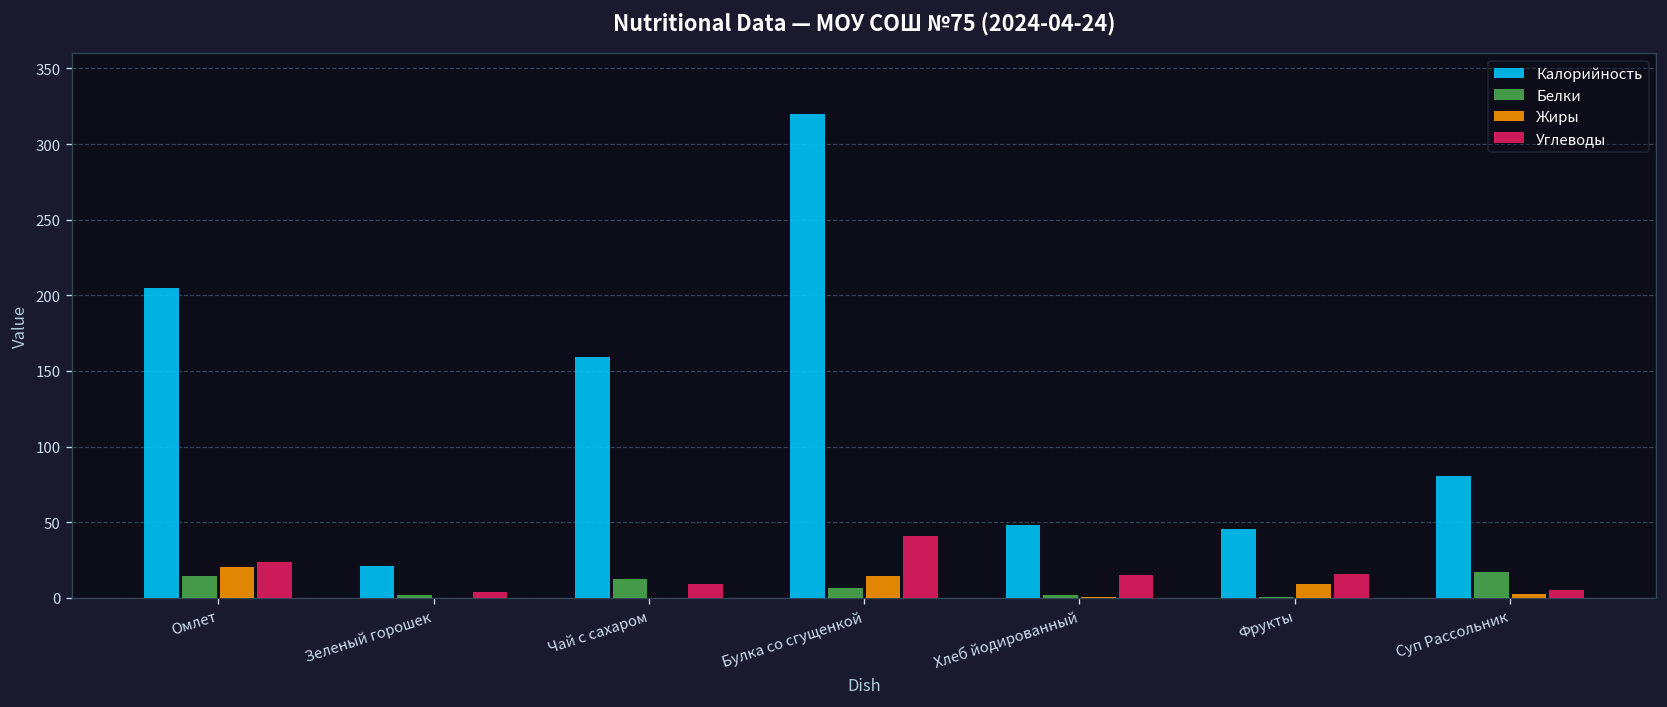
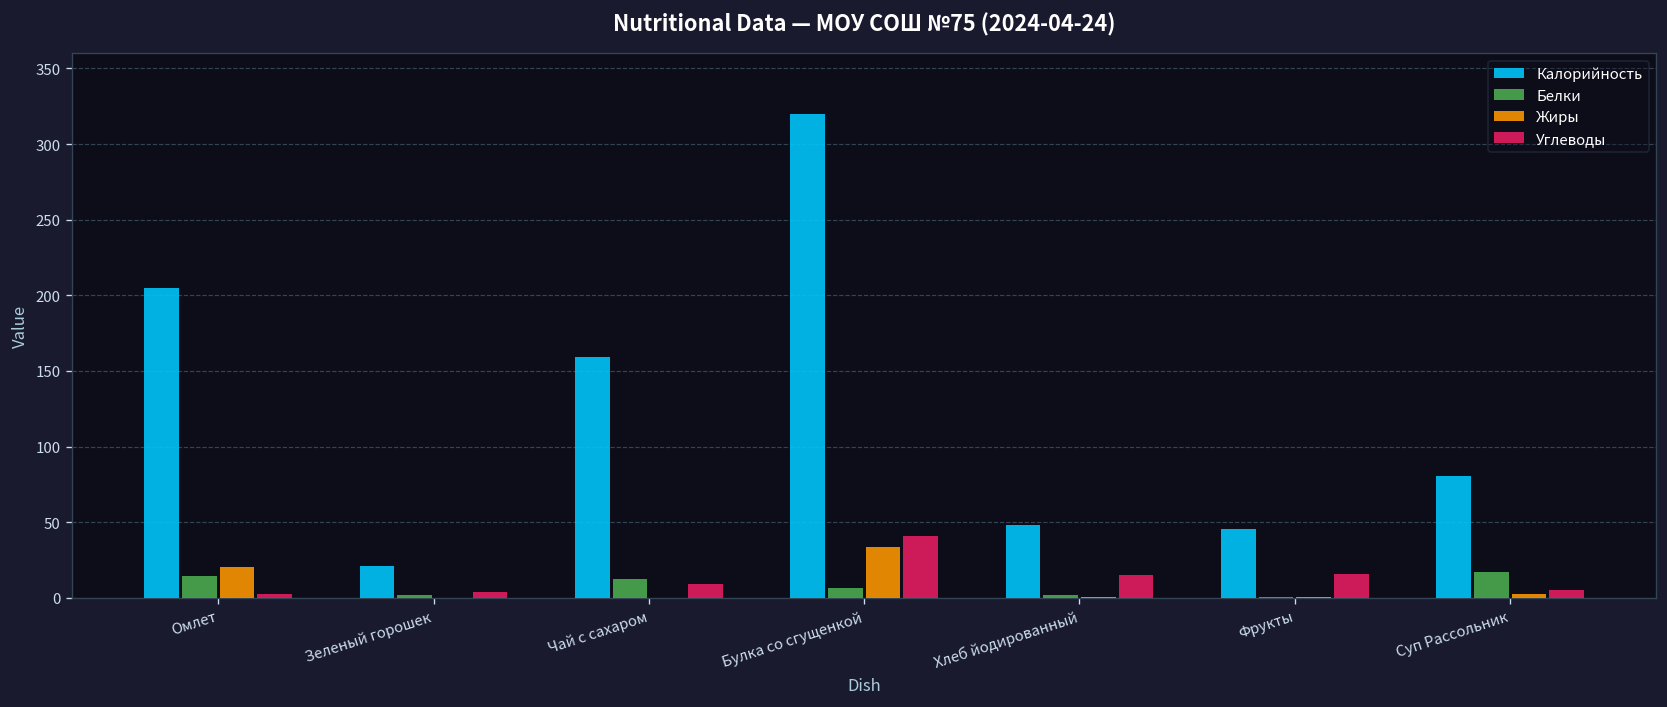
  {
    "Калорийность": {
      "Омлет": 205,
      "Зеленый горошек": 21,
      "Чай с сахаром": 159,
      "Булка со сгущенкой": 320,
      "Хлеб йодированный": 48,
      "Фрукты": 46,
      "Суп Рассольник": 81
    },
    "Белки": {
      "Омлет": 15,
      "Чай с сахаром": 12,
      "Булка со сгущенкой": 7,
      "Суп Рассольник": 17
    },
    "Жиры": {
      "Омлет": 21,
      "Чай с сахаром": 0,
-     "Булка со сгущенкой": 14,
-     "Фрукты": 9,
+     "Булка со сгущенкой": 34,
+     "Фрукты": 0,
      "Суп Рассольник": 3
    },
    "Углеводы": {
-     "Омлет": 24,
+     "Омлет": 3,
      "Зеленый горошек": 4,
      "Чай с сахаром": 9,
      "Булка со сгущенкой": 41,
      "Хлеб йодированный": 15,
      "Фрукты": 16,
      "Суп Рассольник": 5
    }
  }
